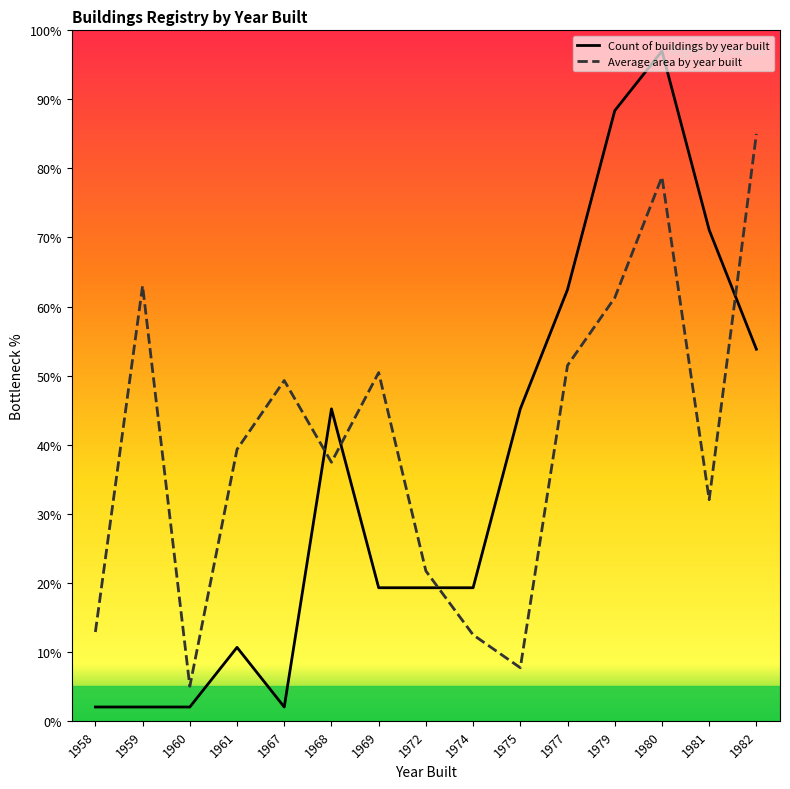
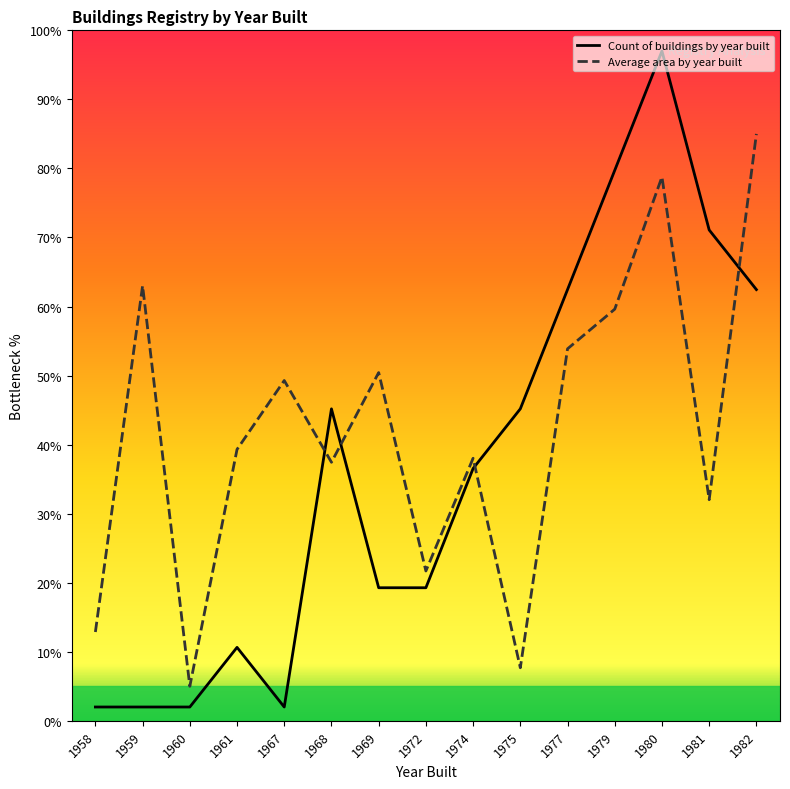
  {
    "Count of buildings by year built": {
      "1961": "11%",
      "1968": "45%",
      "1969": "19%",
      "1972": "19%",
-     "1974": "19%",
+     "1974": "37%",
      "1975": "45%",
      "1977": "62%",
-     "1979": "88%",
+     "1979": "80%",
      "1981": "71%",
-     "1982": "54%"
+     "1982": "62%"
    },
    "Average area by year built": {
      "1958": "13%",
      "1959": "63%",
      "1961": "39%",
      "1967": "49%",
      "1968": "37%",
      "1969": "50%",
      "1972": "22%",
-     "1974": "12%",
+     "1974": "38%",
      "1975": "8%",
-     "1977": "51%",
-     "1979": "61%",
+     "1977": "54%",
+     "1979": "60%",
      "1980": "79%",
      "1981": "32%",
      "1982": "85%"
    }
  }
